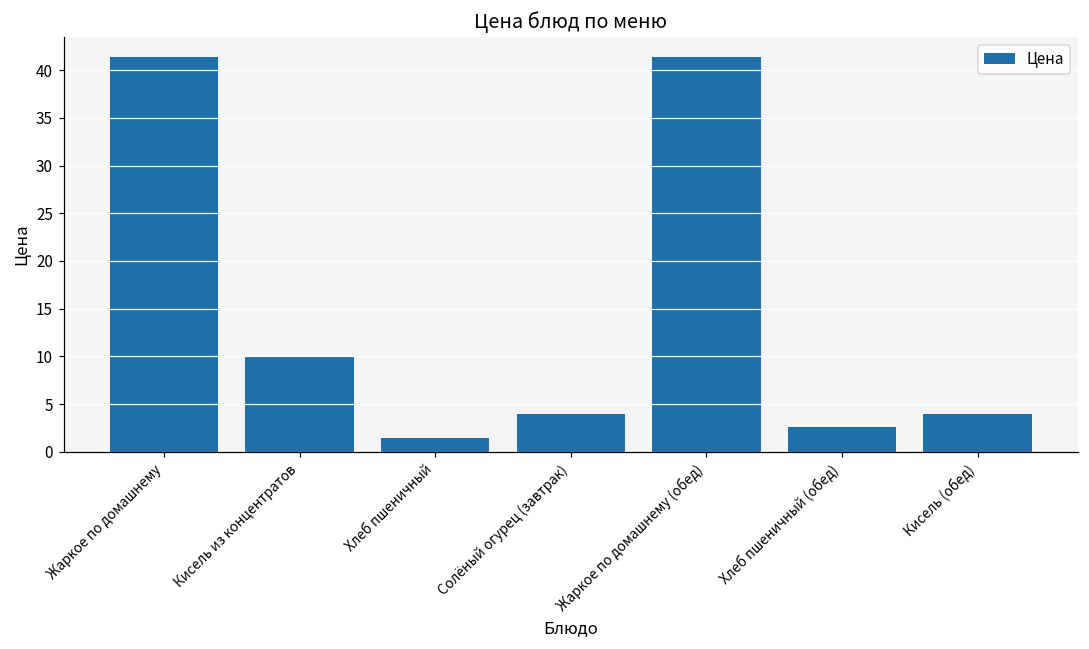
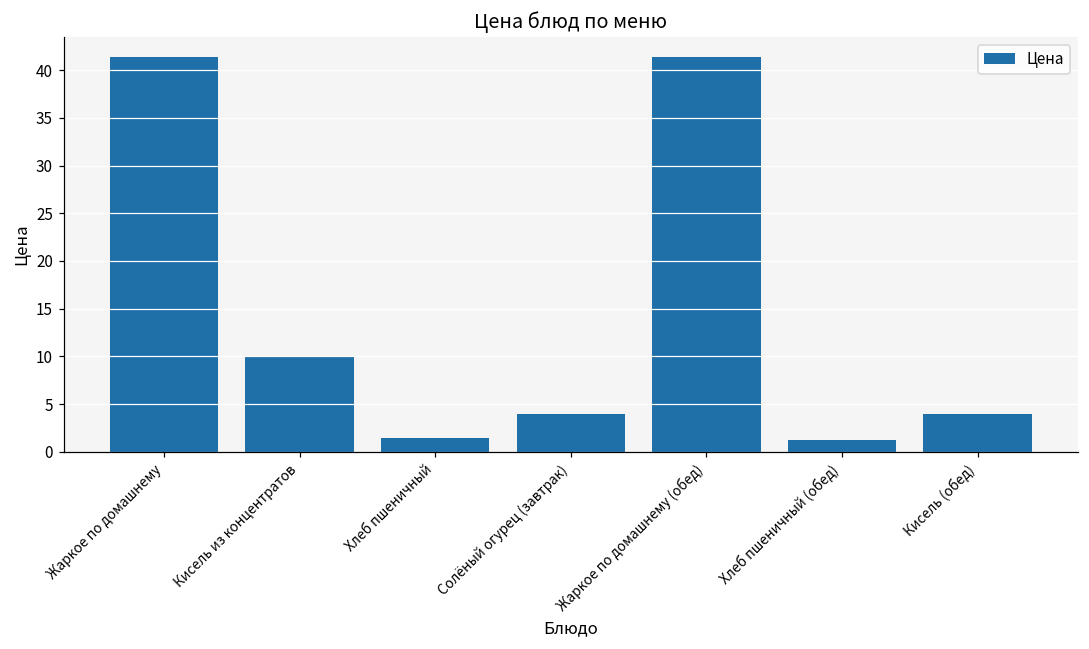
  {
    "Жаркое по домашнему": 41,
    "Кисель из концентратов": 10,
    "Хлеб пшеничный": 1,
    "Солёный огурец (завтрак)": 4,
    "Жаркое по домашнему (обед)": 41,
-   "Хлеб пшеничный (обед)": 3,
+   "Хлеб пшеничный (обед)": 1,
    "Кисель (обед)": 4
  }
